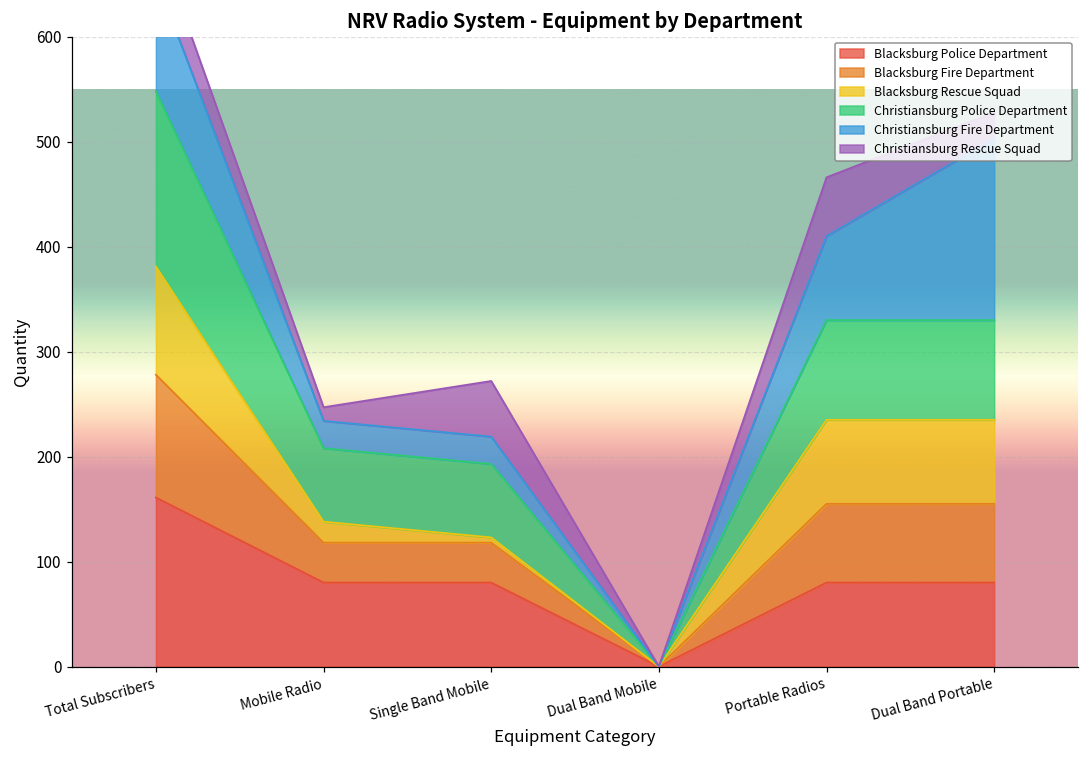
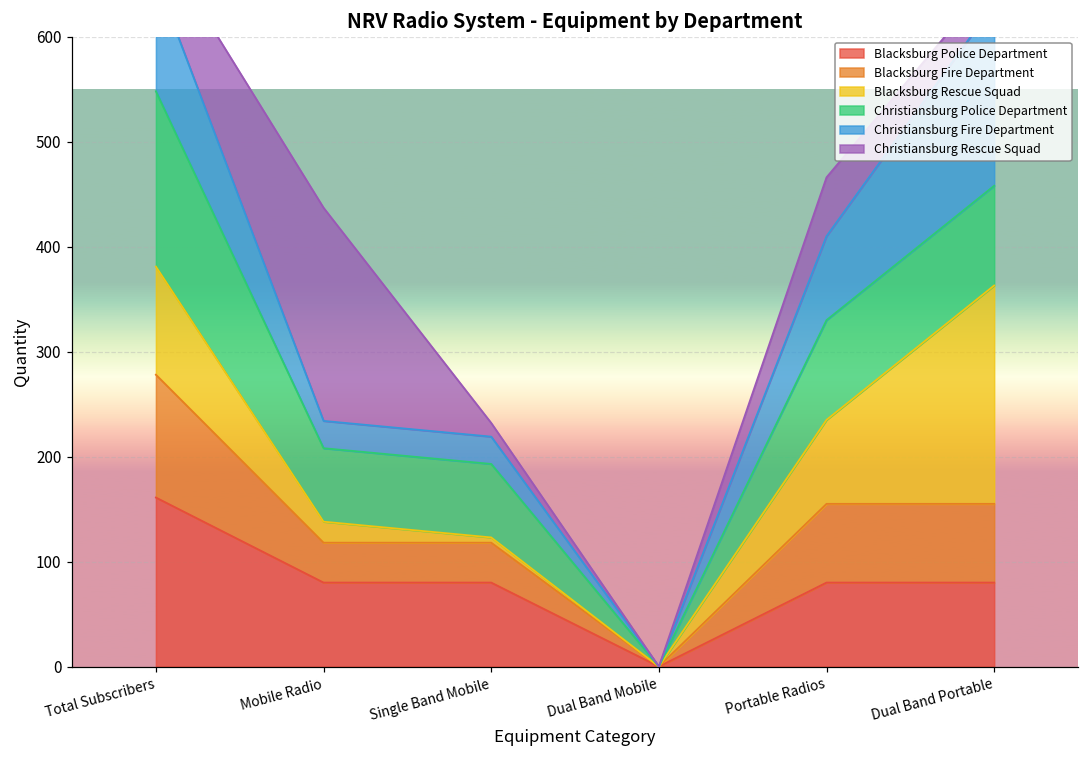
  {
    "Blacksburg Rescue Squad": {
      "Total Subscribers": 100,
      "Mobile Radio": 20,
      "Single Band Mobile": 10,
      "Portable Radios": 80,
-     "Dual Band Portable": 80
+     "Dual Band Portable": 210
    },
    "Christiansburg Police Department": {
      "Total Subscribers": 170,
      "Mobile Radio": 70,
      "Single Band Mobile": 70,
      "Portable Radios": 100,
      "Dual Band Portable": 100
    },
    "Christiansburg Fire Department": {
      "Mobile Radio": 30,
      "Single Band Mobile": 30,
      "Portable Radios": 80
    },
    "Christiansburg Rescue Squad": {
-     "Mobile Radio": 10,
-     "Single Band Mobile": 50,
+     "Mobile Radio": 200,
+     "Single Band Mobile": 10,
      "Portable Radios": 60
    }
  }
